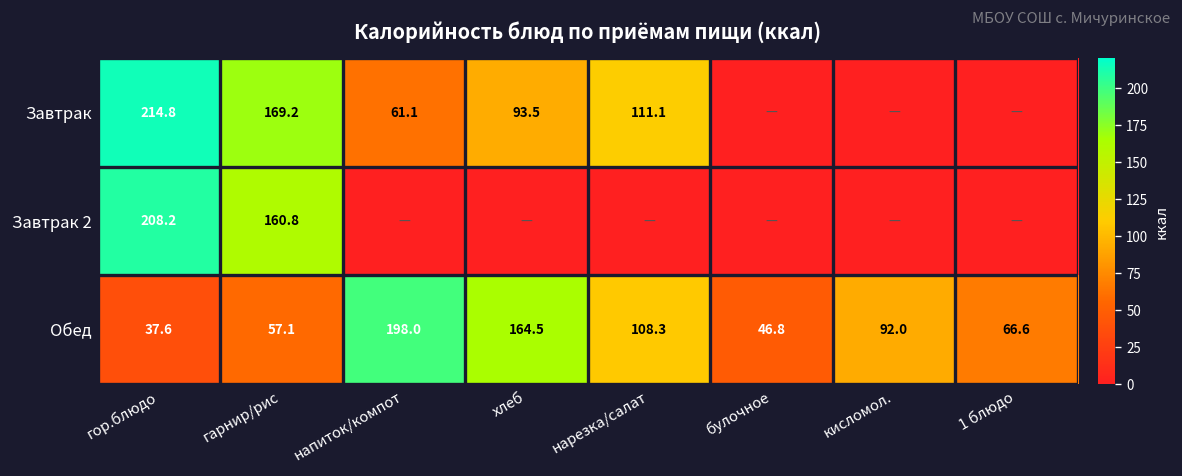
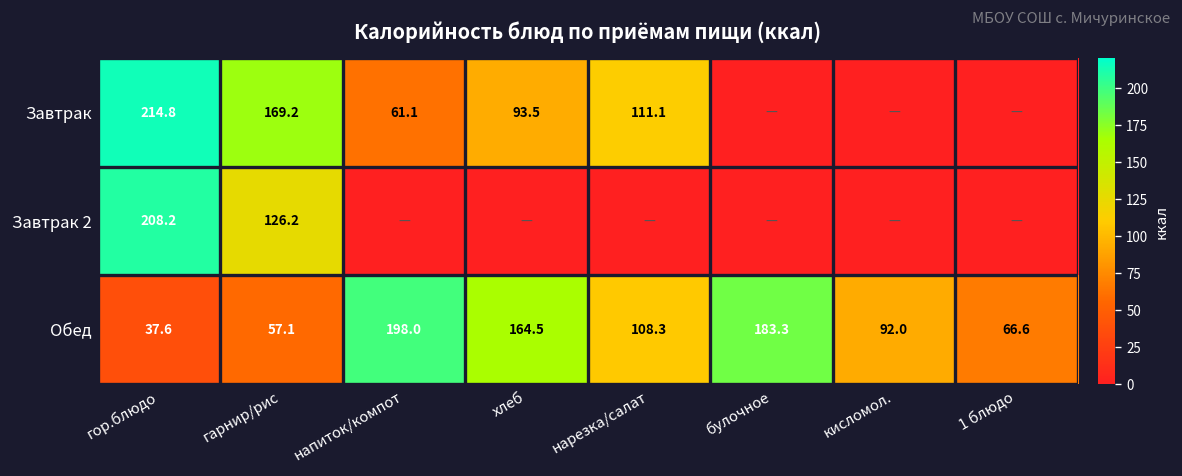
  {
    "Завтрак": {
      "гор.блюдо": 214.8,
      "гарнир/рис": 169.2,
      "напиток/компот": 61.1,
      "хлеб": 93.5,
      "нарезка/салат": 111.1
    },
    "Завтрак 2": {
      "гор.блюдо": 208.2,
-     "гарнир/рис": 160.8
+     "гарнир/рис": 126.2
    },
    "Обед": {
      "гор.блюдо": 37.6,
      "гарнир/рис": 57.1,
      "напиток/компот": 198.0,
      "хлеб": 164.5,
      "нарезка/салат": 108.3,
-     "булочное": 46.8,
+     "булочное": 183.3,
      "кисломол.": 92.0,
      "1 блюдо": 66.6
    }
  }
